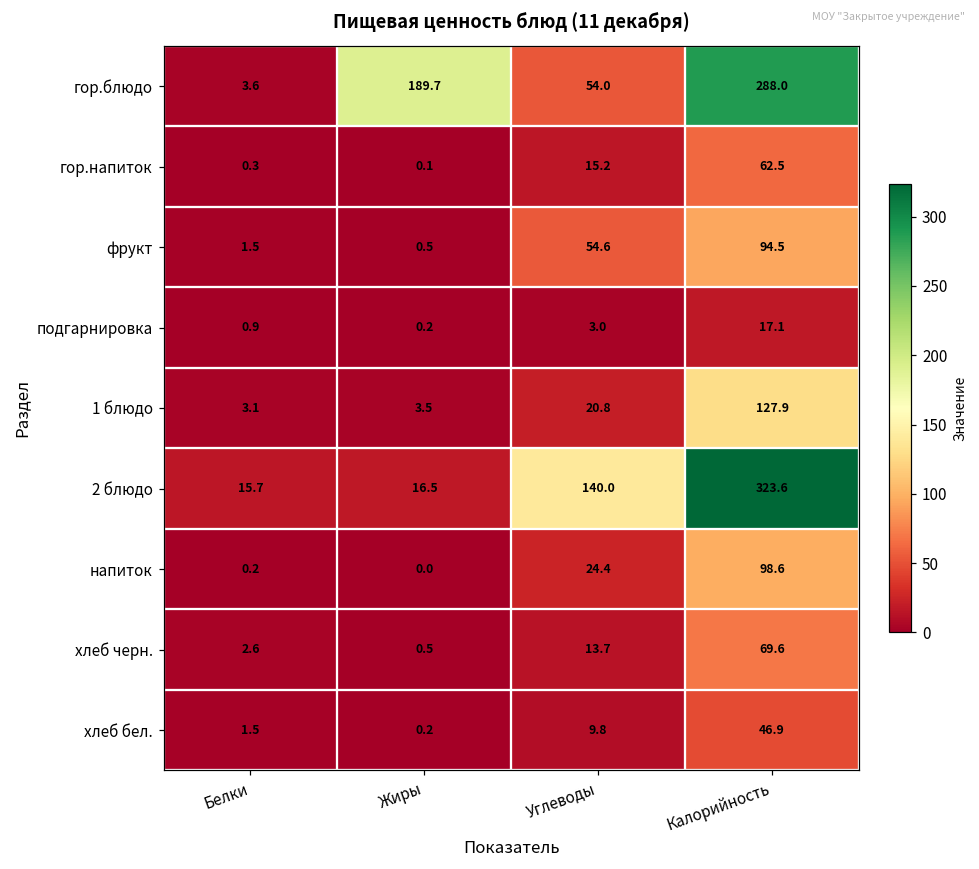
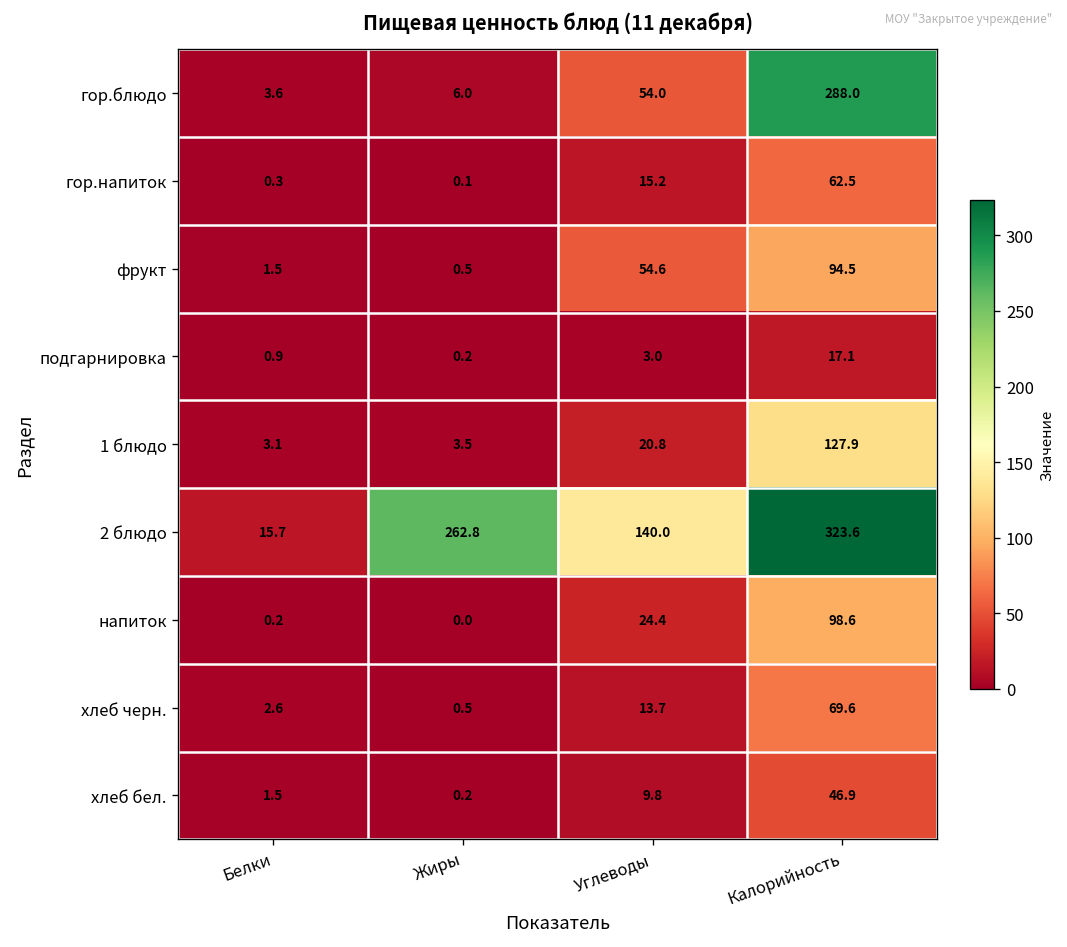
  {
    "гор.блюдо": {
      "Белки": 3.6,
-     "Жиры": 189.7,
+     "Жиры": 6.0,
      "Углеводы": 54.0,
      "Калорийность": 288.0
    },
    "гор.напиток": {
      "Белки": 0.3,
      "Жиры": 0.1,
      "Углеводы": 15.2,
      "Калорийность": 62.5
    },
    "фрукт": {
      "Белки": 1.5,
      "Жиры": 0.5,
      "Углеводы": 54.6,
      "Калорийность": 94.5
    },
    "подгарнировка": {
      "Белки": 0.9,
      "Жиры": 0.2,
      "Углеводы": 3.0,
      "Калорийность": 17.1
    },
    "1 блюдо": {
      "Белки": 3.1,
      "Жиры": 3.5,
      "Углеводы": 20.8,
      "Калорийность": 127.9
    },
    "2 блюдо": {
      "Белки": 15.7,
-     "Жиры": 16.5,
+     "Жиры": 262.8,
      "Углеводы": 140.0,
      "Калорийность": 323.6
    },
    "напиток": {
      "Белки": 0.2,
      "Жиры": 0.0,
      "Углеводы": 24.4,
      "Калорийность": 98.6
    },
    "хлеб черн.": {
      "Белки": 2.6,
      "Жиры": 0.5,
      "Углеводы": 13.7,
      "Калорийность": 69.6
    },
    "хлеб бел.": {
      "Белки": 1.5,
      "Жиры": 0.2,
      "Углеводы": 9.8,
      "Калорийность": 46.9
    }
  }
